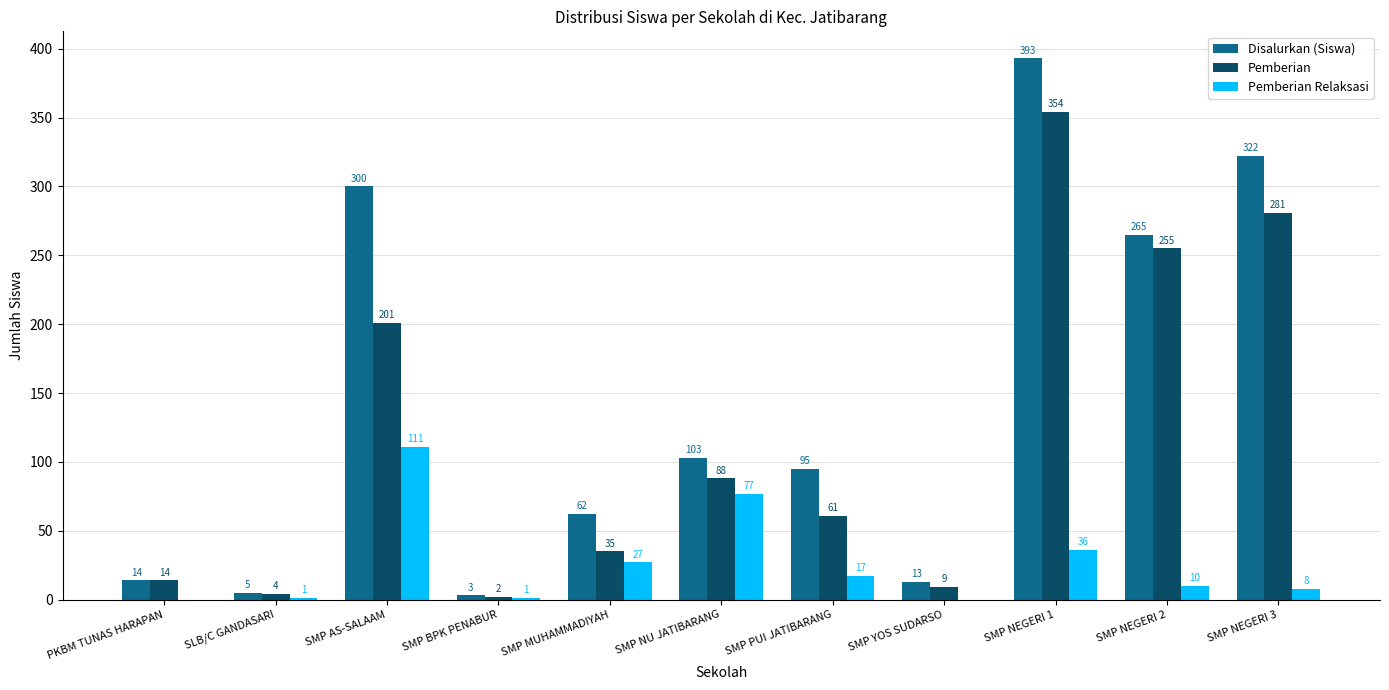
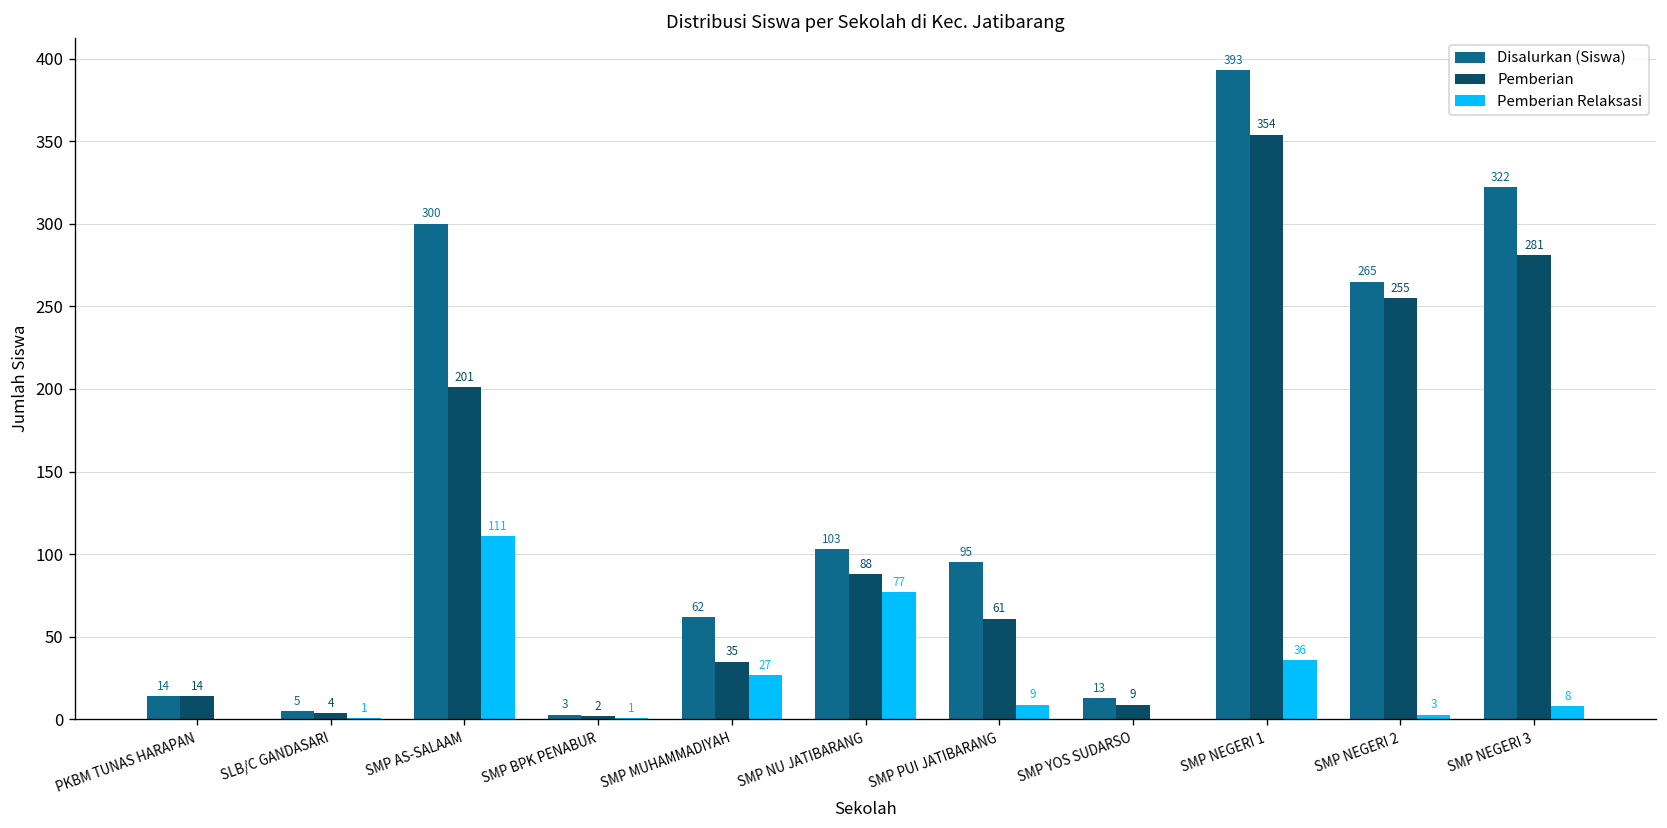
  {
    "Pemberian Relaksasi": {
      "SLB/C GANDASARI": 1,
      "SMP AS-SALAAM": 111,
      "SMP BPK PENABUR": 1,
      "SMP MUHAMMADIYAH": 27,
      "SMP NU JATIBARANG": 77,
-     "SMP PUI JATIBARANG": 17,
+     "SMP PUI JATIBARANG": 9,
      "SMP NEGERI 1": 36,
-     "SMP NEGERI 2": 10,
+     "SMP NEGERI 2": 3,
      "SMP NEGERI 3": 8
    }
  }
